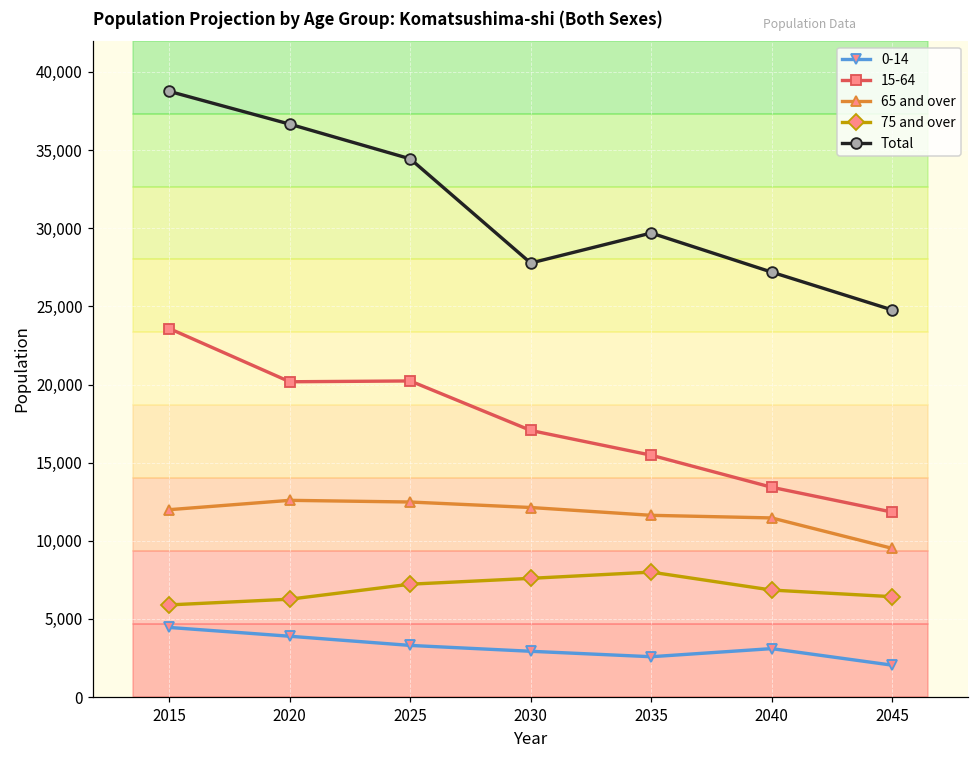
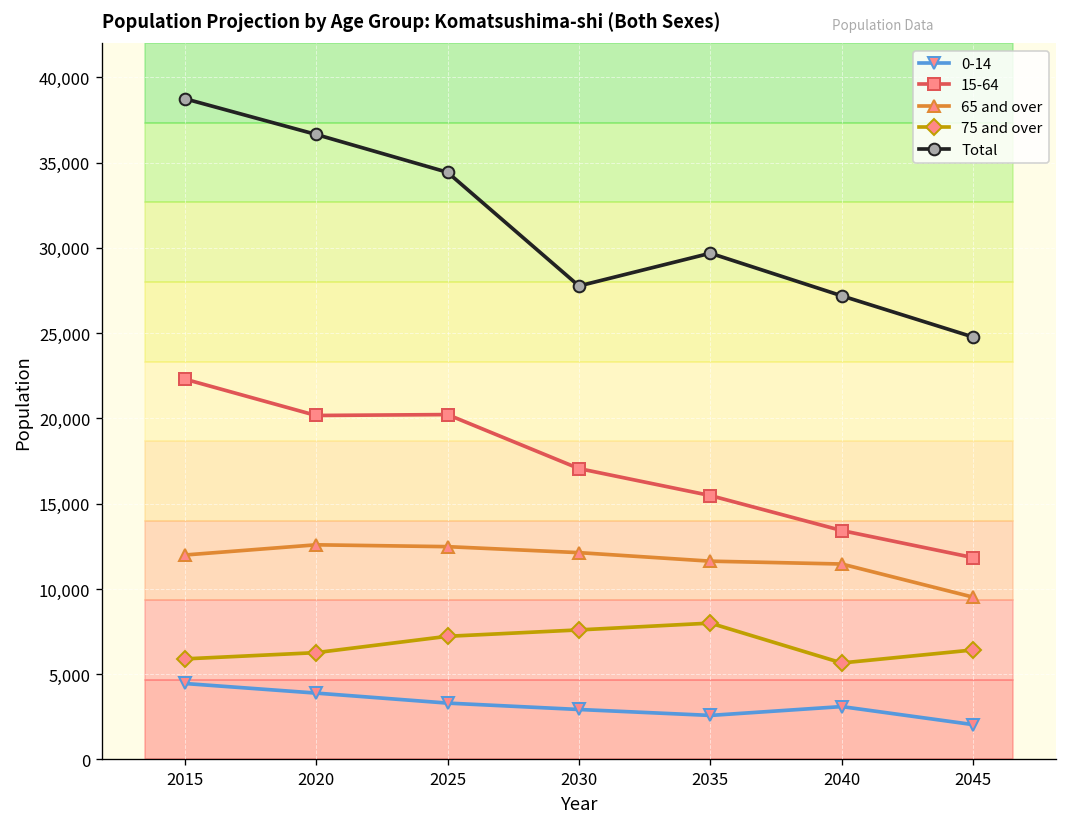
  {
    "0-14": {
      "2015": "4,500",
      "2020": "3,900",
      "2025": "3,300",
      "2030": "2,900",
      "2035": "2,600",
      "2040": "3,100",
      "2045": "2,000"
    },
    "15-64": {
-     "2015": "23,600",
+     "2015": "22,300",
      "2020": "20,200",
      "2025": "20,200",
      "2030": "17,100",
      "2035": "15,500",
      "2040": "13,400",
      "2045": "11,800"
    },
    "65 and over": {
      "2015": "12,000",
      "2020": "12,600",
      "2025": "12,500",
      "2030": "12,100",
      "2035": "11,600",
      "2040": "11,500",
      "2045": "9,500"
    },
    "75 and over": {
      "2015": "5,900",
      "2020": "6,300",
      "2025": "7,200",
      "2030": "7,600",
      "2035": "8,000",
-     "2040": "6,800",
+     "2040": "5,700",
      "2045": "6,400"
    },
    "Total": {
      "2015": "38,800",
      "2020": "36,700",
      "2025": "34,400",
      "2030": "27,800",
      "2035": "29,700",
      "2040": "27,200",
      "2045": "24,800"
    }
  }
